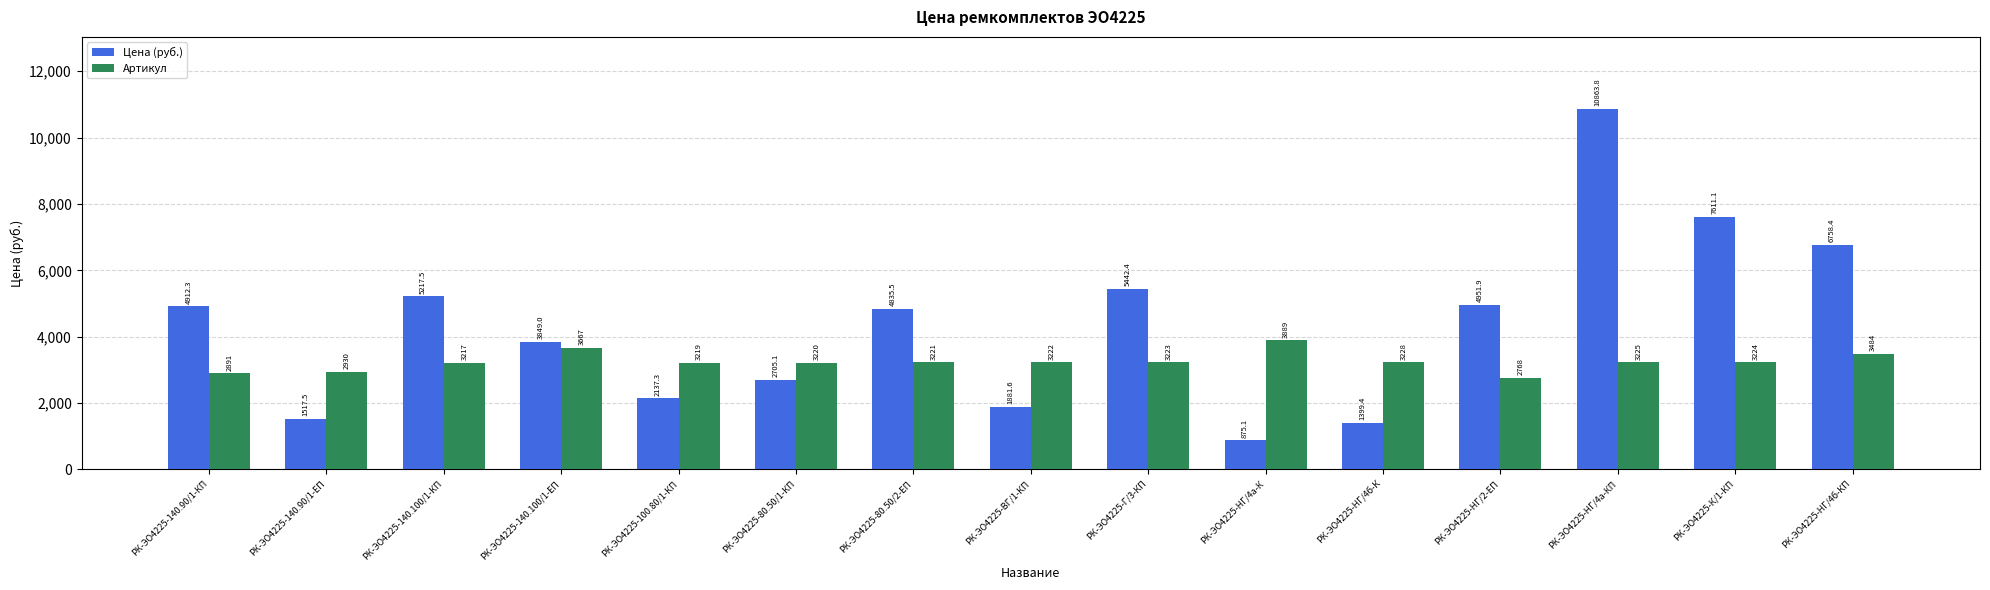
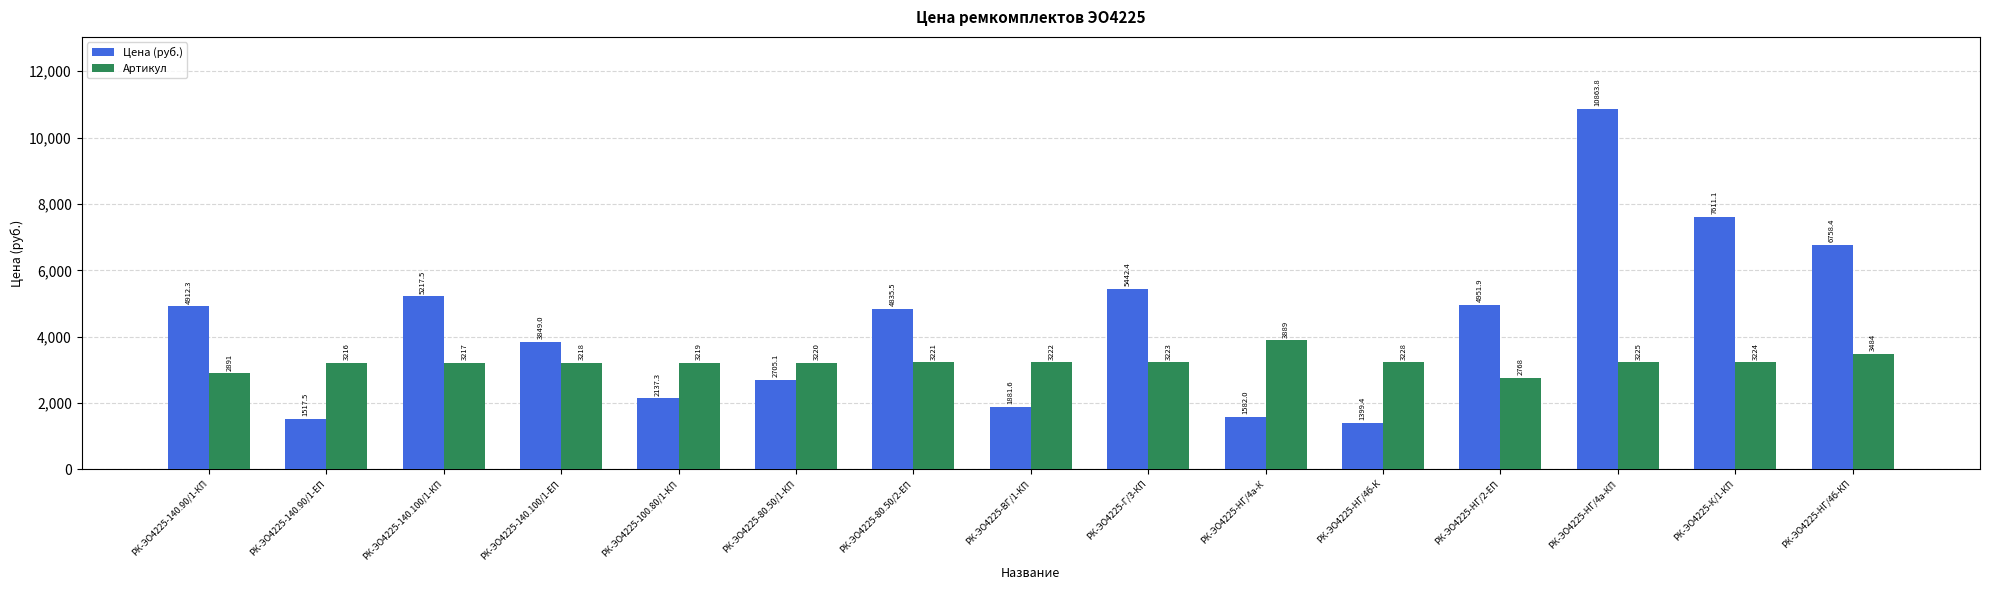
  {
    "Цена (руб.)": {
      "РК-ЭО4225-140.90/1-КП": 4912.3,
      "РК-ЭО4225-140.90/1-ЕП": 1517.5,
      "РК-ЭО4225-140.100/1-КП": 5217.5,
      "РК-ЭО4225-140.100/1-ЕП": 3849.0,
      "РК-ЭО4225-100.80/1-КП": 2137.3,
      "РК-ЭО4225-80.50/1-КП": 2705.1,
      "РК-ЭО4225-80.50/2-ЕП": 4835.5,
      "РК-ЭО4225-ВГ/1-КП": 1881.6,
      "РК-ЭО4225-Г/3-КП": 5442.4,
-     "РК-ЭО4225-НГ/4а-К": 875.1,
+     "РК-ЭО4225-НГ/4а-К": 1582.0,
      "РК-ЭО4225-НГ/4б-К": 1399.4,
      "РК-ЭО4225-НГ/2-ЕП": 4951.9,
      "РК-ЭО4225-НГ/4а-КП": 10863.8,
      "РК-ЭО4225-К/1-КП": 7611.1,
      "РК-ЭО4225-НГ/4б-КП": 6758.4
    },
    "Артикул": {
      "РК-ЭО4225-140.90/1-КП": 2891,
-     "РК-ЭО4225-140.90/1-ЕП": 2930,
+     "РК-ЭО4225-140.90/1-ЕП": 3216,
      "РК-ЭО4225-140.100/1-КП": 3217,
-     "РК-ЭО4225-140.100/1-ЕП": 3667,
+     "РК-ЭО4225-140.100/1-ЕП": 3218,
      "РК-ЭО4225-100.80/1-КП": 3219,
      "РК-ЭО4225-80.50/1-КП": 3220,
      "РК-ЭО4225-80.50/2-ЕП": 3221,
      "РК-ЭО4225-ВГ/1-КП": 3222,
      "РК-ЭО4225-Г/3-КП": 3223,
      "РК-ЭО4225-НГ/4а-К": 3889,
      "РК-ЭО4225-НГ/4б-К": 3228,
      "РК-ЭО4225-НГ/2-ЕП": 2768,
      "РК-ЭО4225-НГ/4а-КП": 3225,
      "РК-ЭО4225-К/1-КП": 3224,
      "РК-ЭО4225-НГ/4б-КП": 3484
    }
  }
